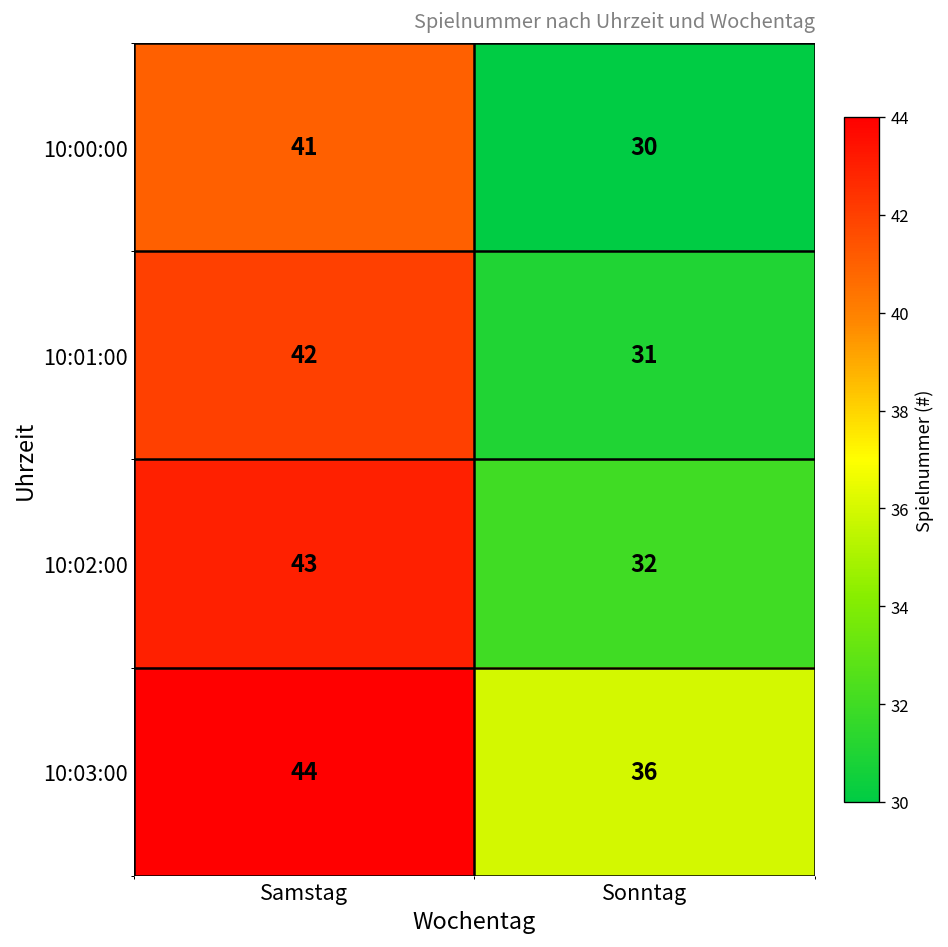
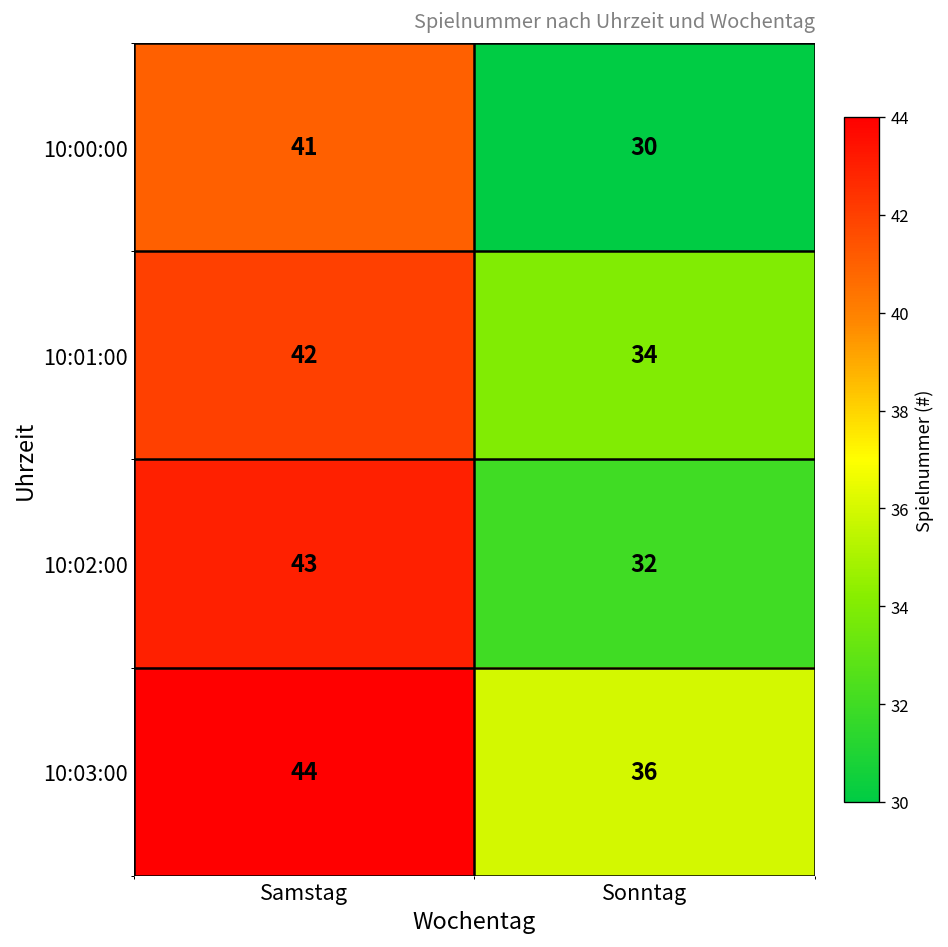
  {
    "10:00:00": {
      "Samstag": 41,
      "Sonntag": 30
    },
    "10:01:00": {
      "Samstag": 42,
-     "Sonntag": 31
+     "Sonntag": 34
    },
    "10:02:00": {
      "Samstag": 43,
      "Sonntag": 32
    },
    "10:03:00": {
      "Samstag": 44,
      "Sonntag": 36
    }
  }
